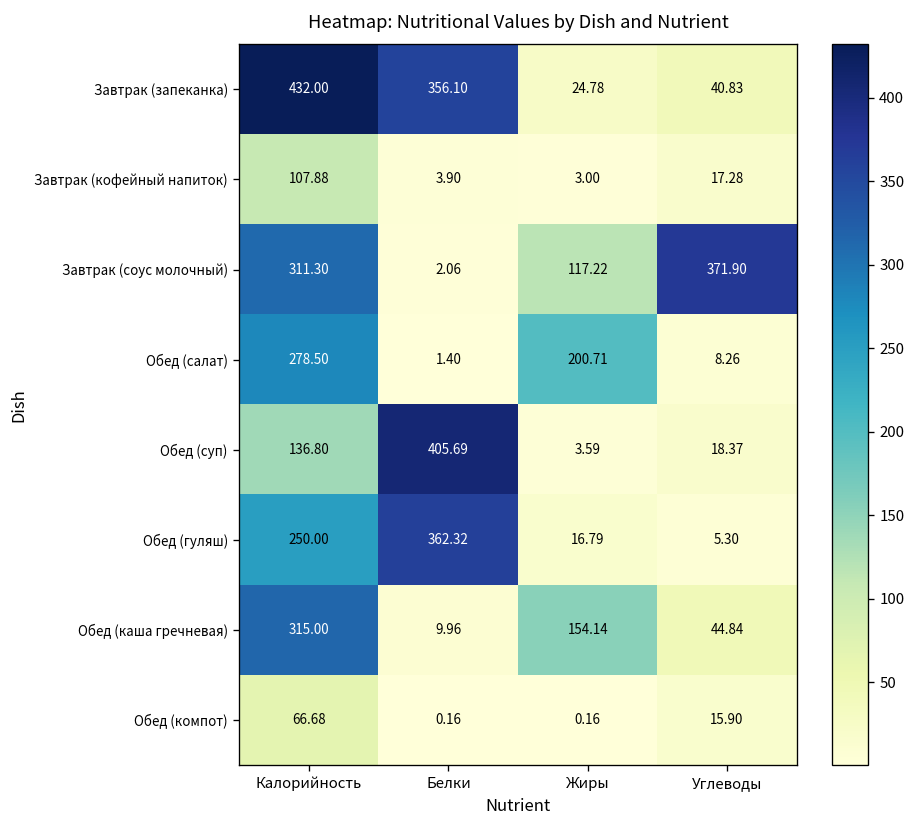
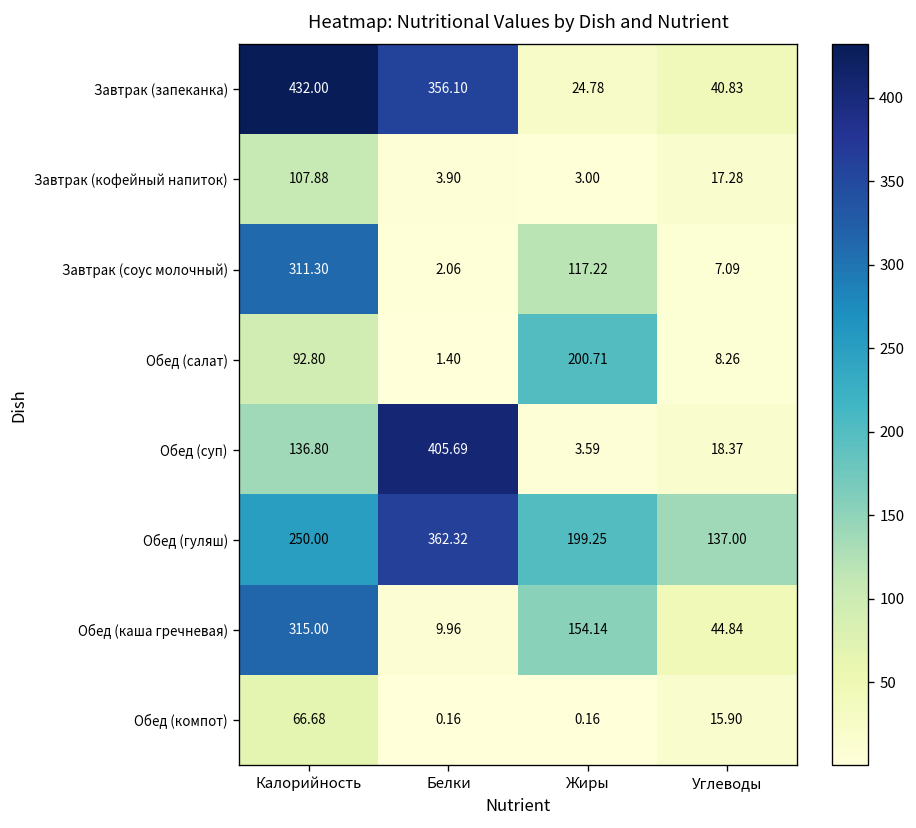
  {
    "Завтрак (запеканка)": {
      "Калорийность": 432.00,
      "Белки": 356.10,
      "Жиры": 24.78,
      "Углеводы": 40.83
    },
    "Завтрак (кофейный напиток)": {
      "Калорийность": 107.88,
      "Белки": 3.90,
      "Жиры": 3.00,
      "Углеводы": 17.28
    },
    "Завтрак (соус молочный)": {
      "Калорийность": 311.30,
      "Белки": 2.06,
      "Жиры": 117.22,
-     "Углеводы": 371.90
+     "Углеводы": 7.09
    },
    "Обед (салат)": {
-     "Калорийность": 278.50,
+     "Калорийность": 92.80,
      "Белки": 1.40,
      "Жиры": 200.71,
      "Углеводы": 8.26
    },
    "Обед (суп)": {
      "Калорийность": 136.80,
      "Белки": 405.69,
      "Жиры": 3.59,
      "Углеводы": 18.37
    },
    "Обед (гуляш)": {
      "Калорийность": 250.00,
      "Белки": 362.32,
-     "Жиры": 16.79,
-     "Углеводы": 5.30
+     "Жиры": 199.25,
+     "Углеводы": 137.00
    },
    "Обед (каша гречневая)": {
      "Калорийность": 315.00,
      "Белки": 9.96,
      "Жиры": 154.14,
      "Углеводы": 44.84
    },
    "Обед (компот)": {
      "Калорийность": 66.68,
      "Белки": 0.16,
      "Жиры": 0.16,
      "Углеводы": 15.90
    }
  }
